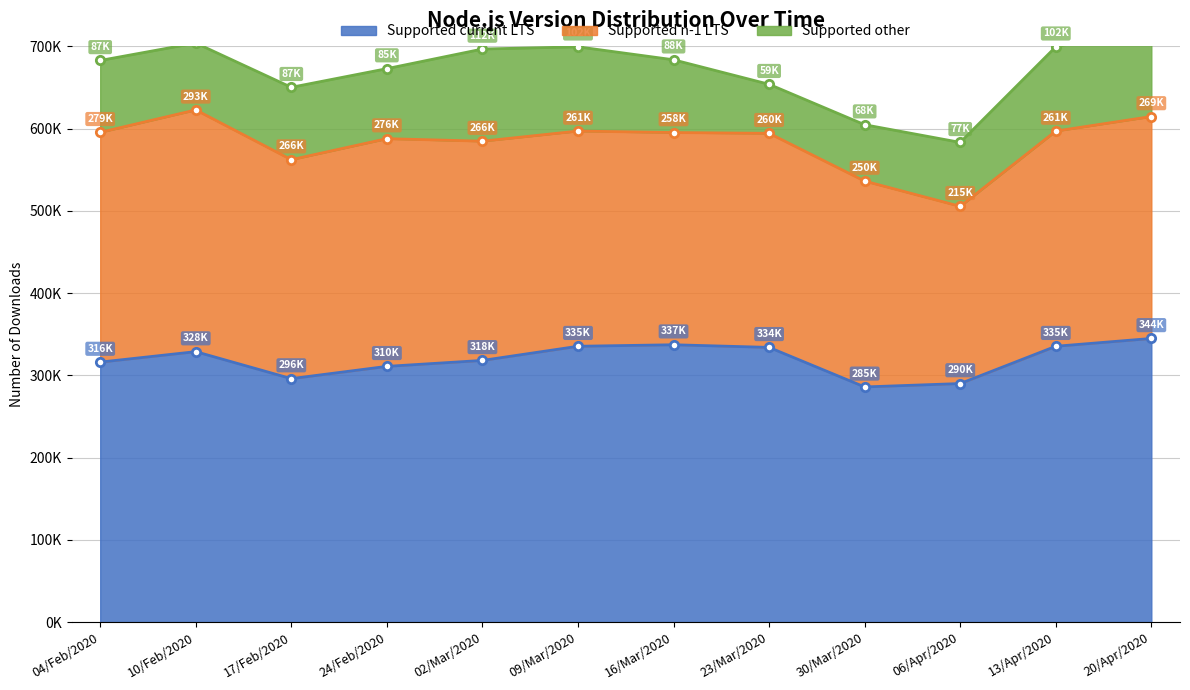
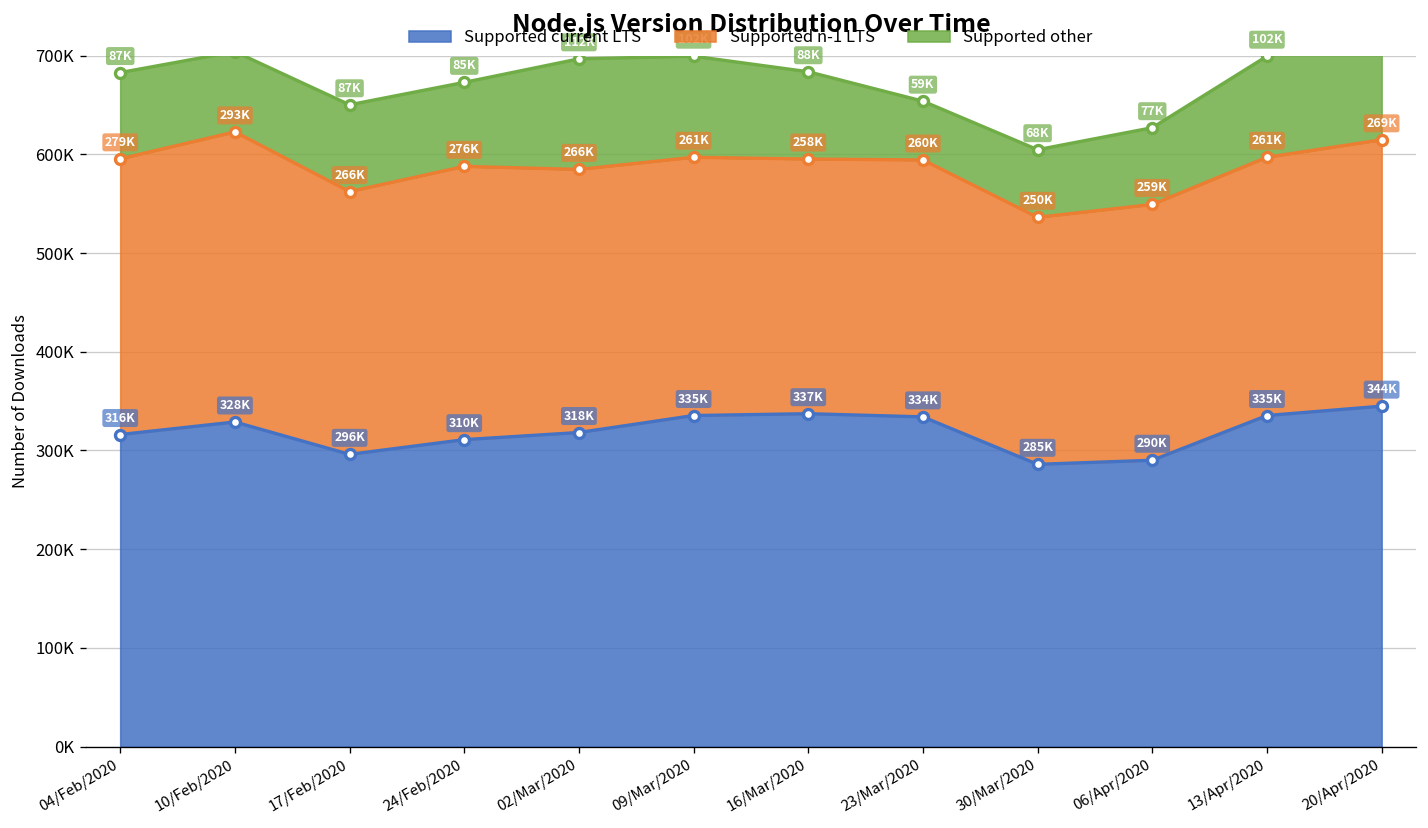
  {
    "Supported n-1 LTS": {
-     "06/Apr/2020": "215K"
+     "06/Apr/2020": "259K"
    }
  }
